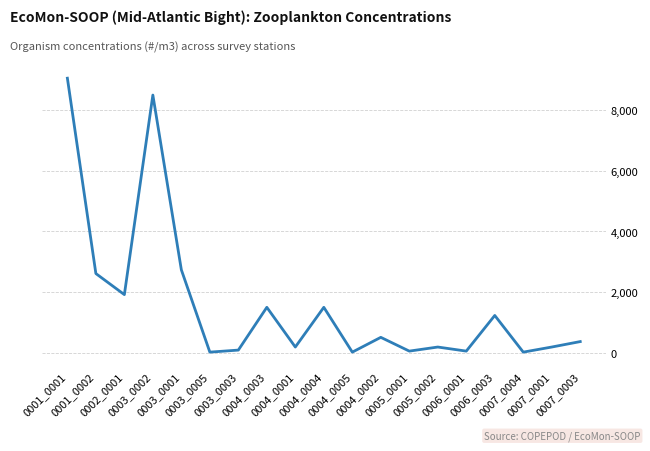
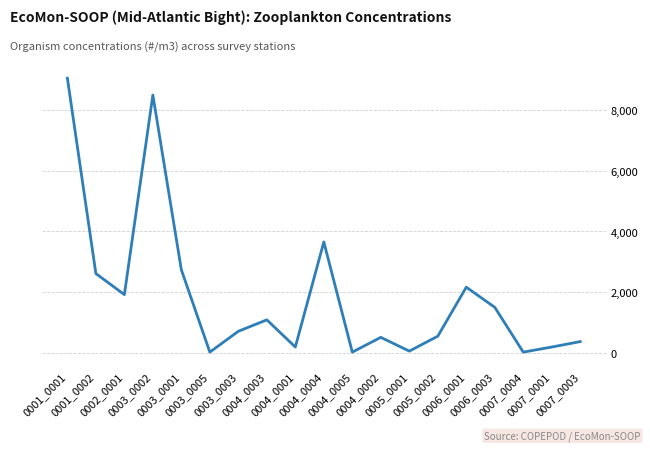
  {
    "0001_0001": "9,000",
    "0001_0002": "2,600",
    "0002_0001": "1,900",
    "0003_0002": "8,500",
    "0003_0001": "2,700",
    "0003_0005": "0",
-   "0003_0003": "100",
-   "0004_0003": "1,500",
+   "0003_0003": "700",
+   "0004_0003": "1,100",
    "0004_0001": "200",
-   "0004_0004": "1,500",
+   "0004_0004": "3,700",
    "0004_0005": "0",
    "0004_0002": "500",
    "0005_0001": "100",
-   "0005_0002": "200",
-   "0006_0001": "100",
-   "0006_0003": "1,200",
+   "0005_0002": "600",
+   "0006_0001": "2,200",
+   "0006_0003": "1,500",
    "0007_0004": "0",
    "0007_0001": "200",
    "0007_0003": "400"
  }
